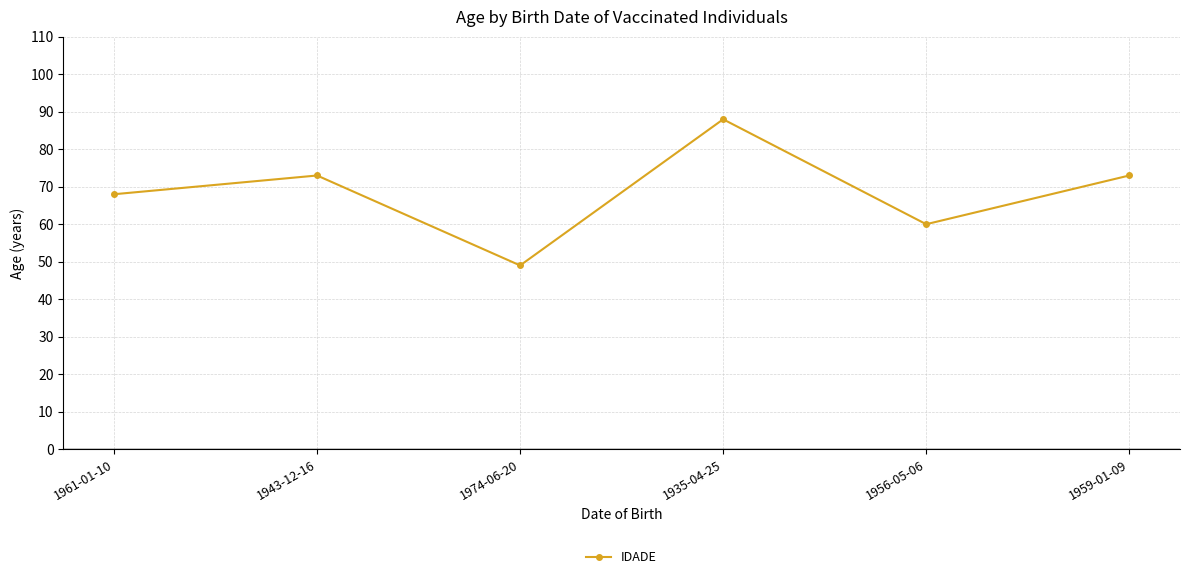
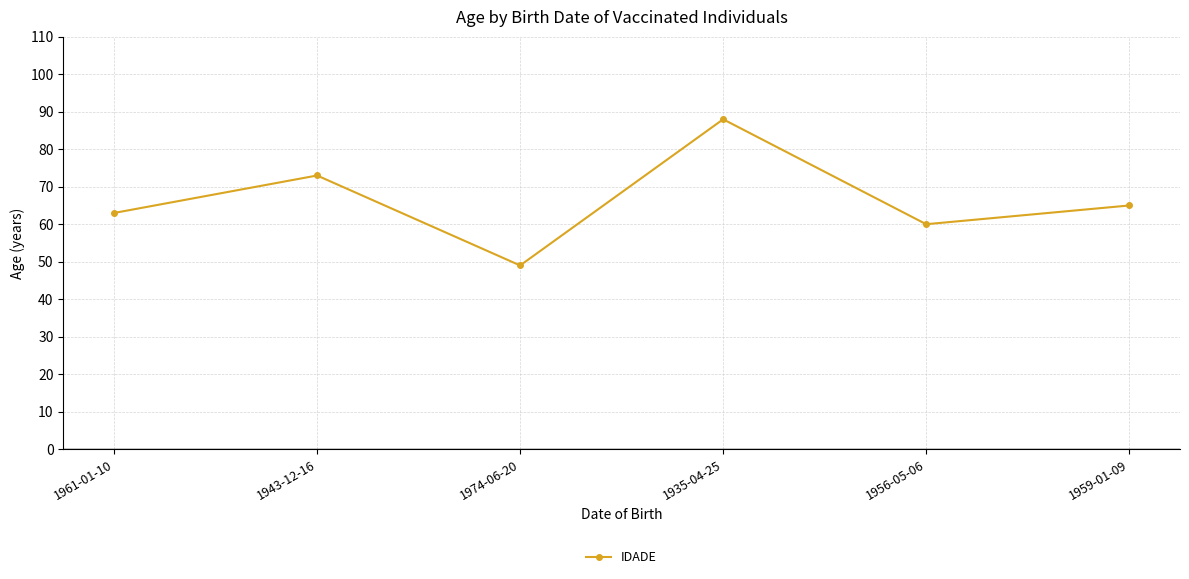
  {
-   "1961-01-10": 68,
+   "1961-01-10": 63,
    "1943-12-16": 73,
    "1974-06-20": 49,
    "1935-04-25": 88,
    "1956-05-06": 60,
-   "1959-01-09": 73
+   "1959-01-09": 65
  }
